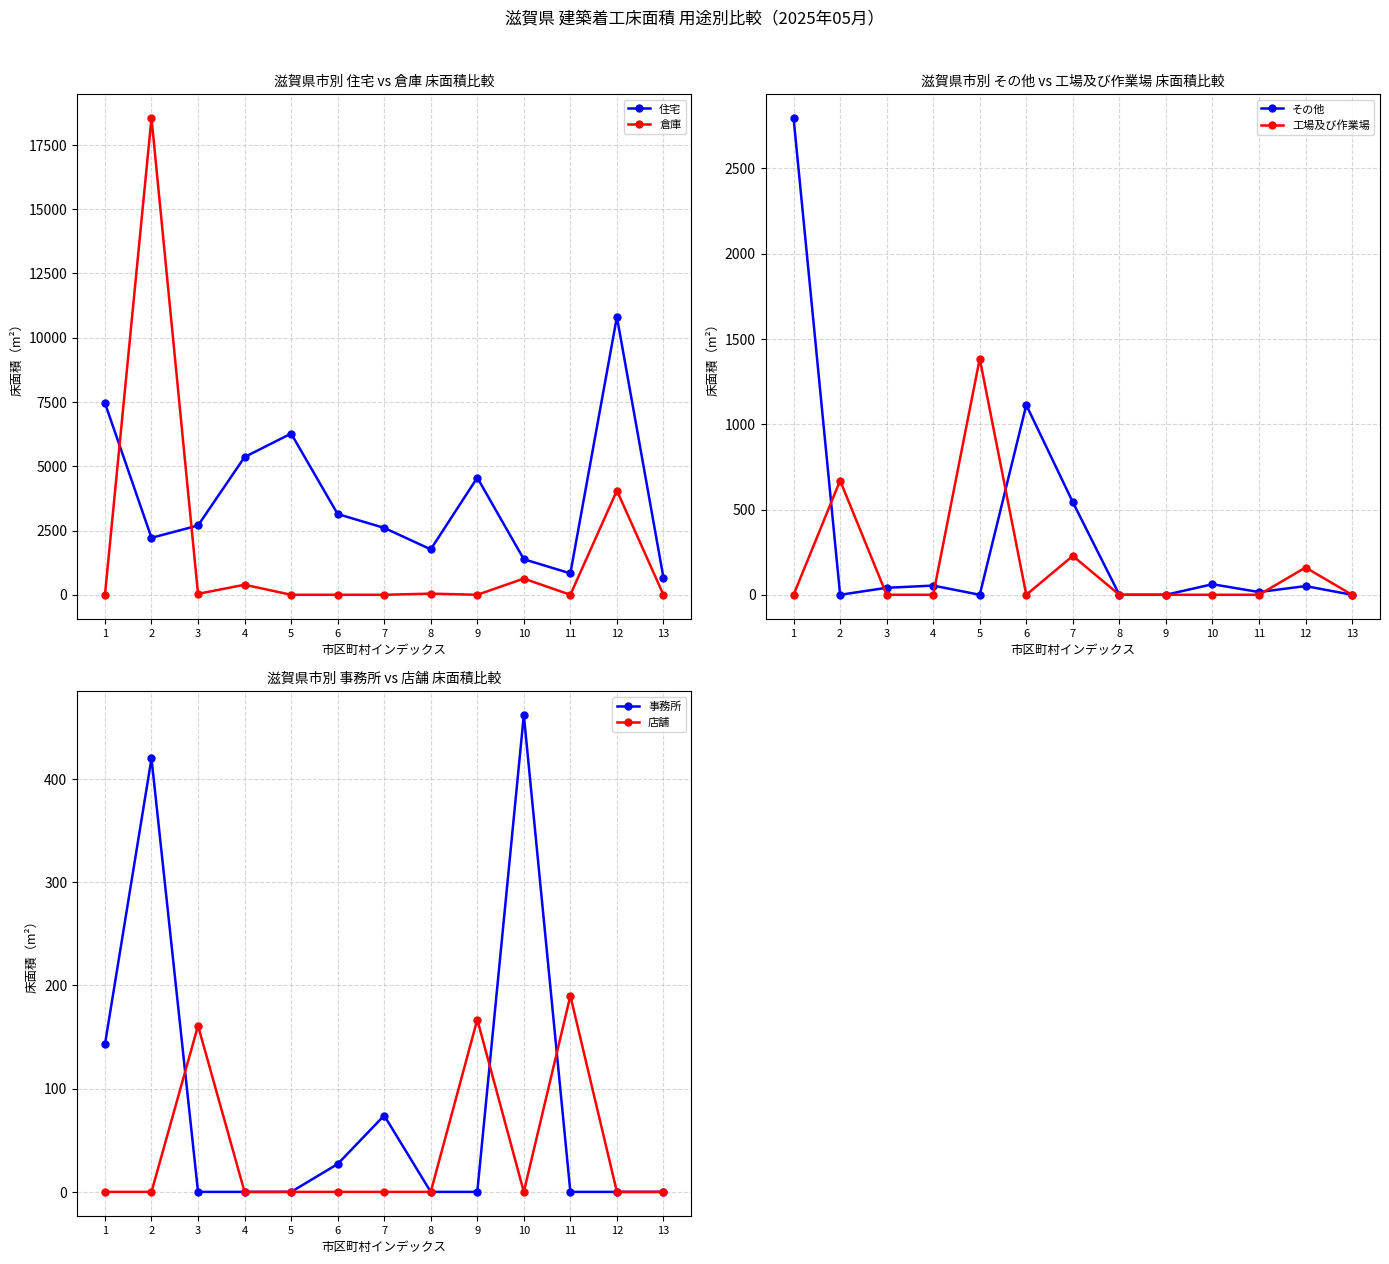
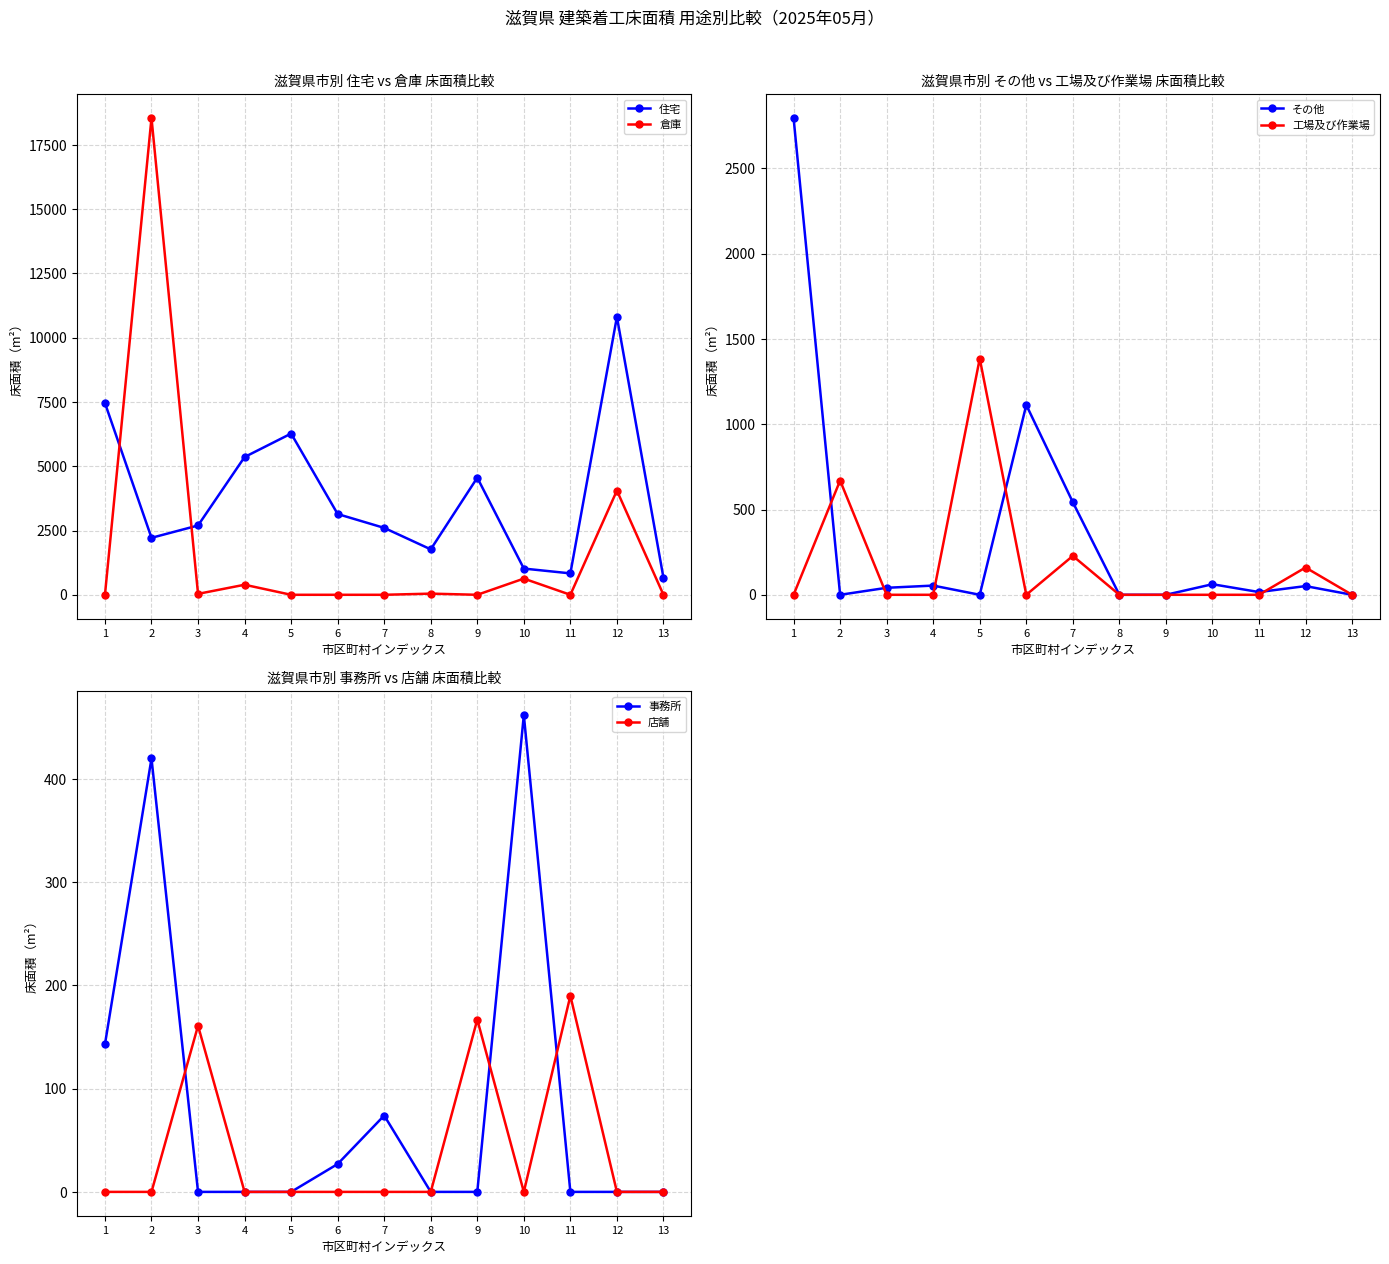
  {
    "滋賀県市別 住宅 vs 倉庫 床面積比較": {
      "住宅": {
        "1": 7500,
        "2": 2200,
        "3": 2700,
        "4": 5400,
        "5": 6300,
        "6": 3100,
        "7": 2600,
        "8": 1800,
        "9": 4600,
-       "10": 1400,
+       "10": 1000,
        "11": 800,
        "12": 10800,
        "13": 700
      },
      "倉庫": {
        "1": 0,
        "2": 18500,
        "3": 0,
        "4": 400,
        "5": 0,
        "6": 0,
        "7": 0,
        "8": 0,
        "9": 0,
        "10": 600,
        "11": 0,
        "12": 4100,
        "13": 0
      }
    },
    "滋賀県市別 その他 vs 工場及び作業場 床面積比較": {
      "その他": {
        "1": 2800,
        "2": 0,
        "3": 40,
        "4": 50,
        "5": 0,
        "6": 1110,
        "7": 540,
        "10": 60,
        "11": 20,
        "12": 50
      },
      "工場及び作業場": {
        "1": 0,
        "2": 670,
        "3": 0,
        "4": 0,
        "5": 1390,
        "6": 0,
        "7": 230,
        "10": 0,
        "11": 0,
        "12": 160
      }
    },
    "滋賀県市別 事務所 vs 店舗 床面積比較": {
      "事務所": {
        "1": 143,
        "2": 420,
        "3": 0,
        "6": 27,
        "7": 74,
        "9": 0,
        "10": 462,
        "11": 0
      },
      "店舗": {
        "1": 0,
        "2": 0,
        "3": 161,
        "6": 0,
        "7": 0,
        "9": 167,
        "10": 0,
        "11": 190
      }
    }
  }
